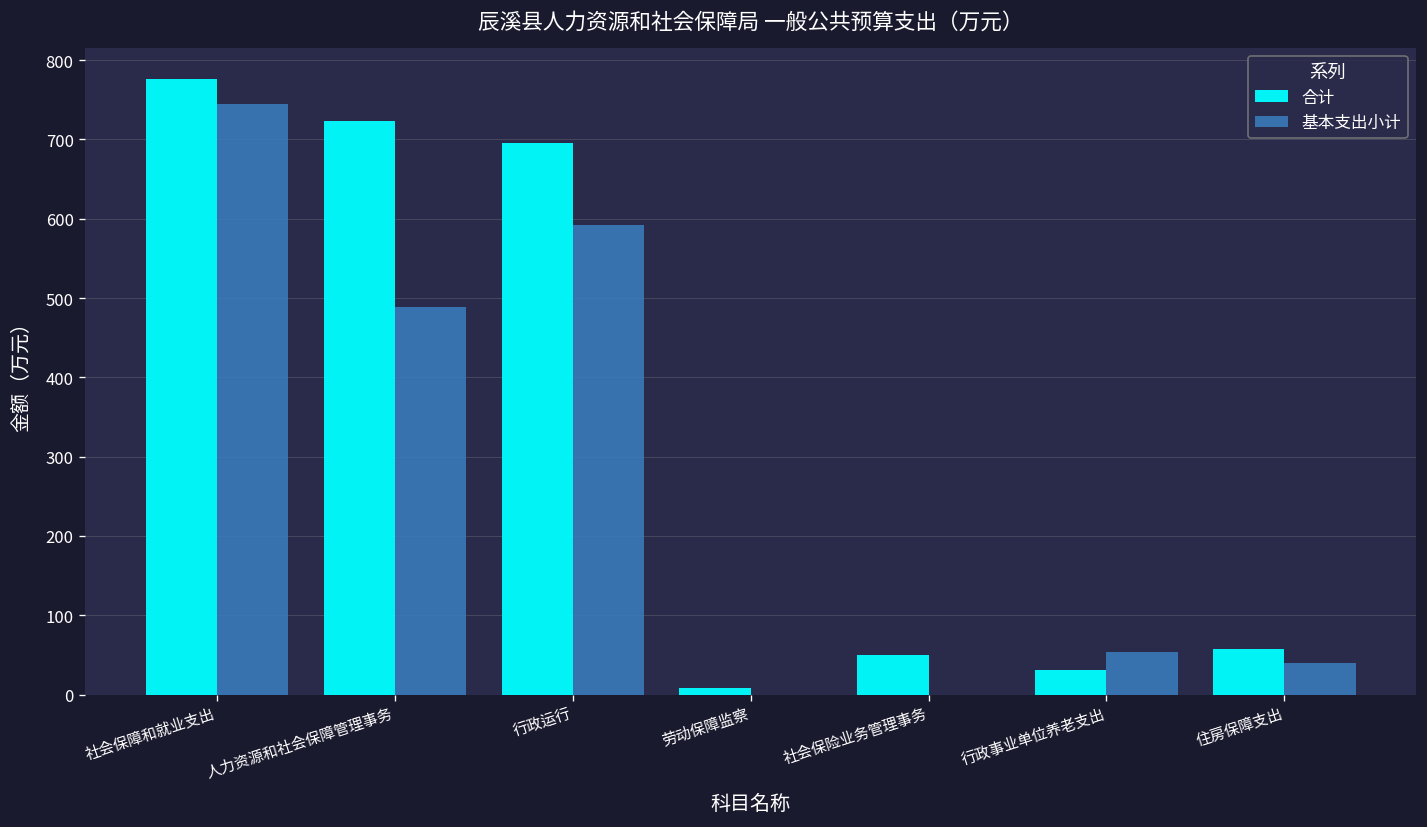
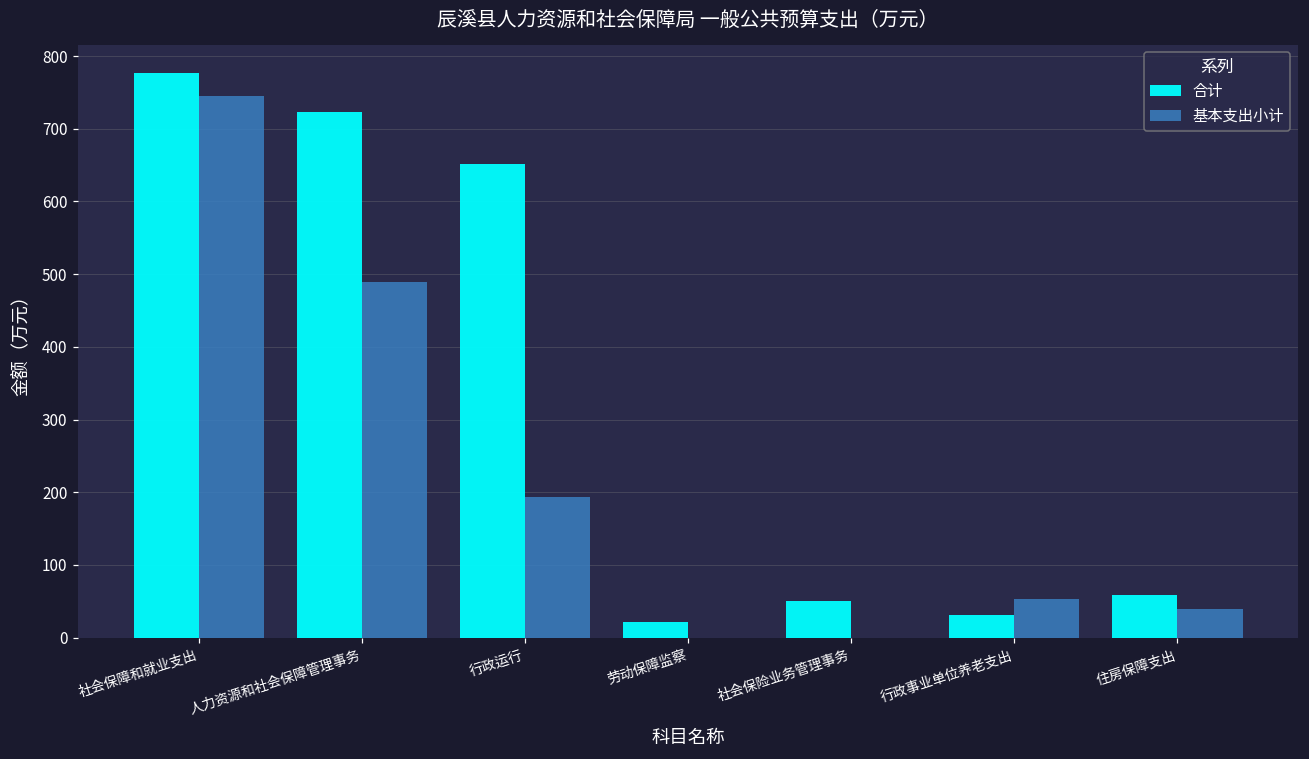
  {
    "合计": {
      "社会保障和就业支出": 780,
      "人力资源和社会保障管理事务": 720,
-     "行政运行": 700,
-     "劳动保障监察": 10,
+     "行政运行": 650,
+     "劳动保障监察": 20,
      "社会保险业务管理事务": 50,
      "行政事业单位养老支出": 30,
      "住房保障支出": 60
    },
    "基本支出小计": {
      "社会保障和就业支出": 740,
      "人力资源和社会保障管理事务": 490,
-     "行政运行": 590,
+     "行政运行": 190,
      "劳动保障监察": 0,
      "社会保险业务管理事务": 0,
      "行政事业单位养老支出": 50,
      "住房保障支出": 40
    }
  }
